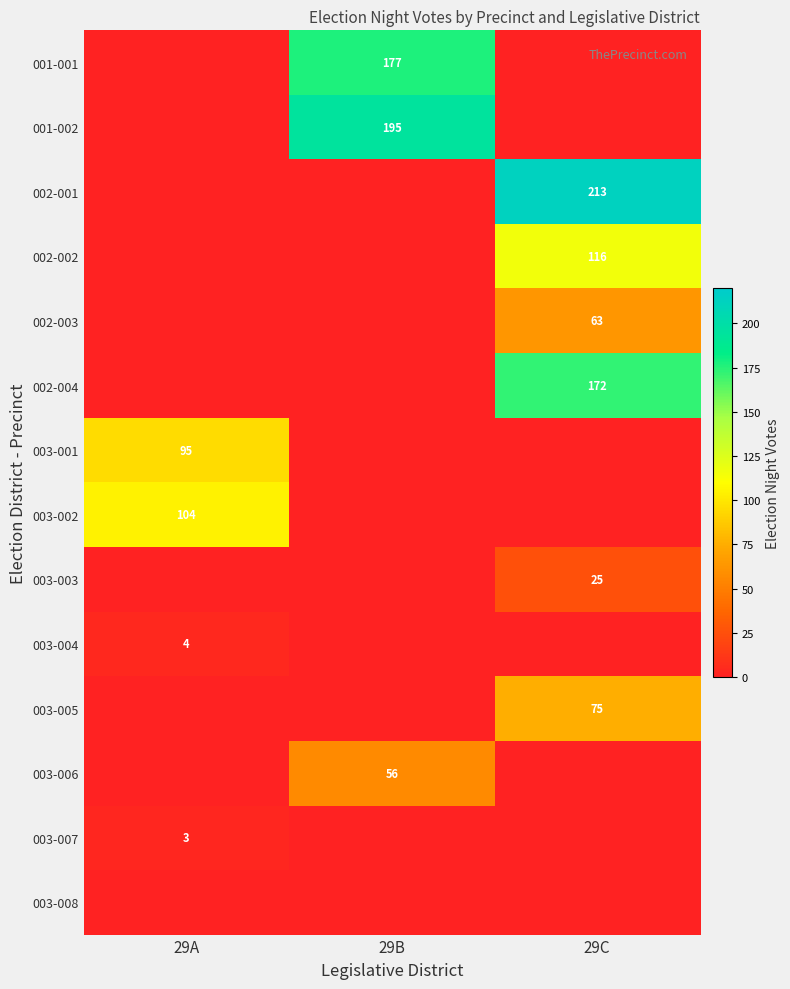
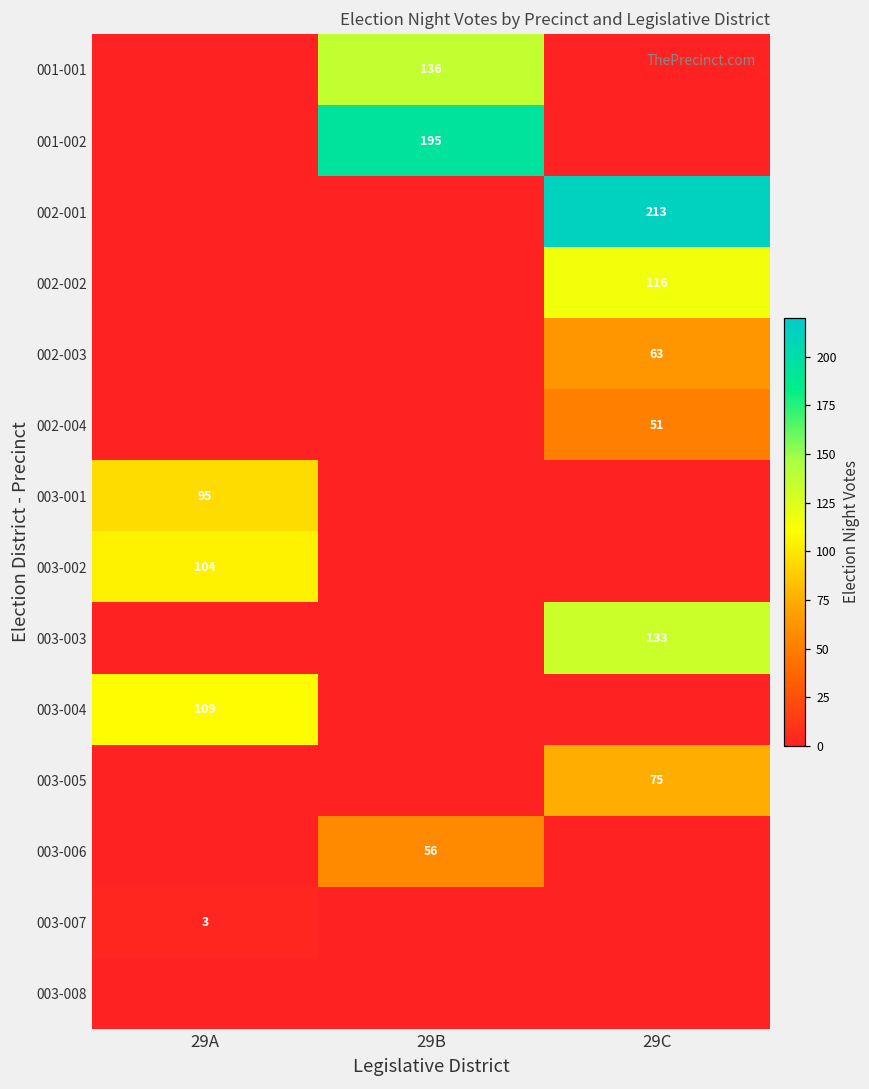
  {
    "001-001": {
-     "29B": 177
+     "29B": 136
    },
    "001-002": {
      "29B": 195
    },
    "002-001": {
      "29C": 213
    },
    "002-002": {
      "29C": 116
    },
    "002-003": {
      "29C": 63
    },
    "002-004": {
-     "29C": 172
+     "29C": 51
    },
    "003-001": {
      "29A": 95
    },
    "003-002": {
      "29A": 104
    },
    "003-003": {
-     "29C": 25
+     "29C": 133
    },
    "003-004": {
-     "29A": 4
+     "29A": 109
    },
    "003-005": {
      "29C": 75
    },
    "003-006": {
      "29B": 56
    },
    "003-007": {
      "29A": 3
    }
  }
